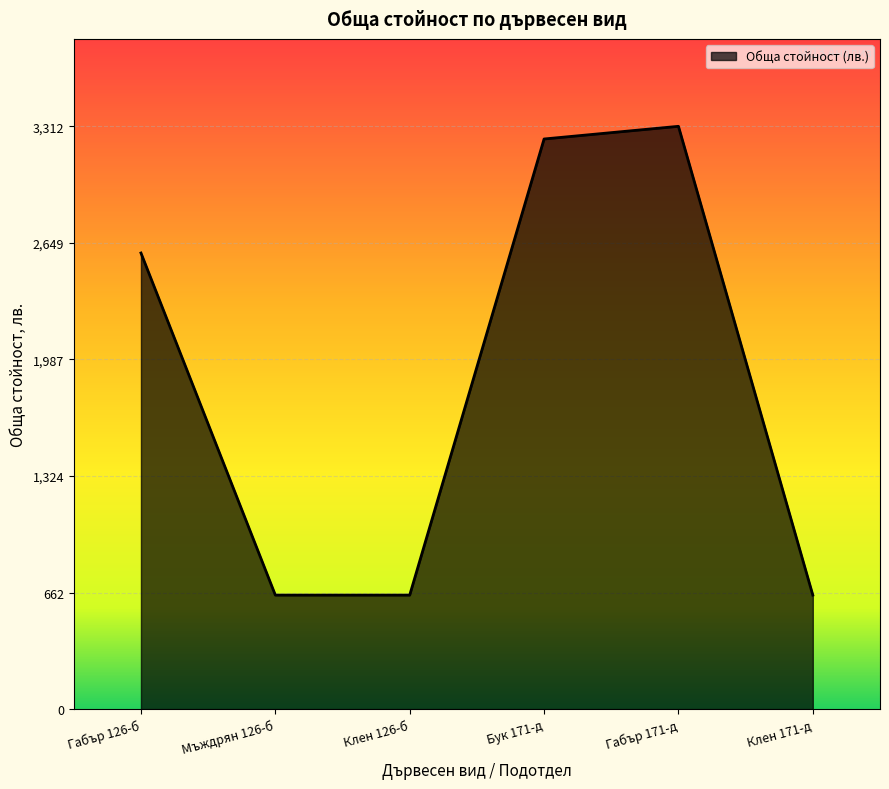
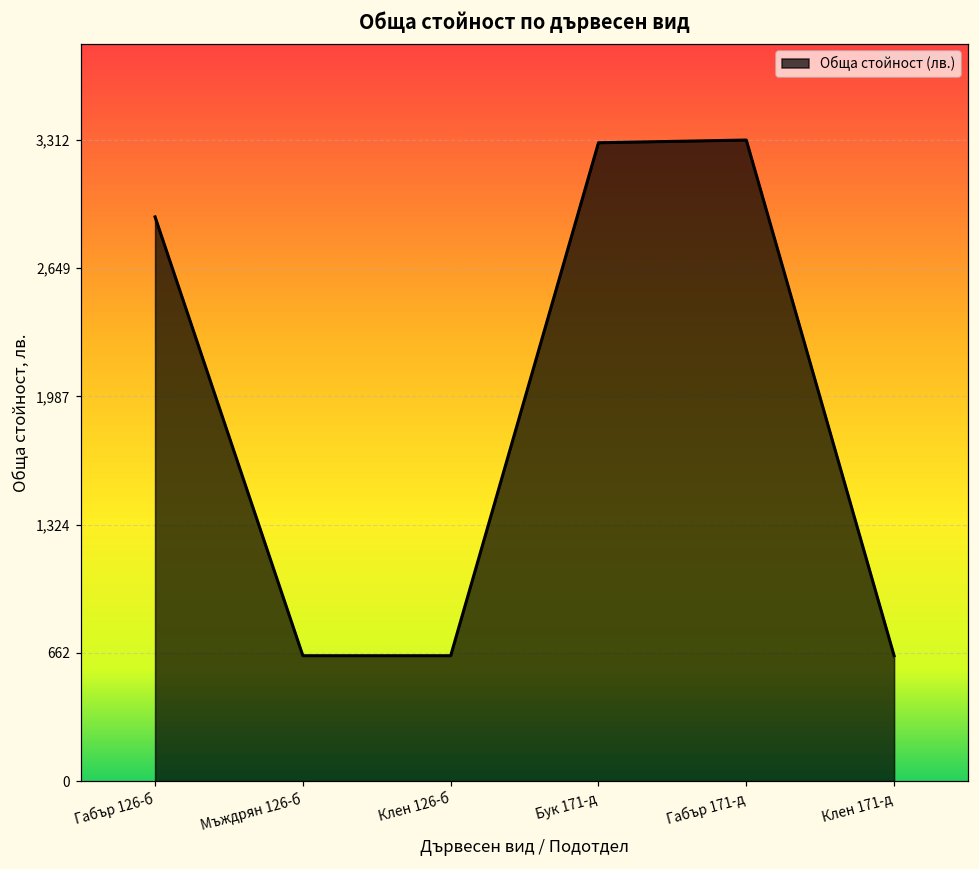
  {
-   "Габър 126-б": "2,590",
+   "Габър 126-б": "2,920",
    "Мъждрян 126-б": "650",
    "Клен 126-б": "650",
-   "Бук 171-д": "3,240",
+   "Бук 171-д": "3,300",
    "Габър 171-д": "3,310",
    "Клен 171-д": "650"
  }
